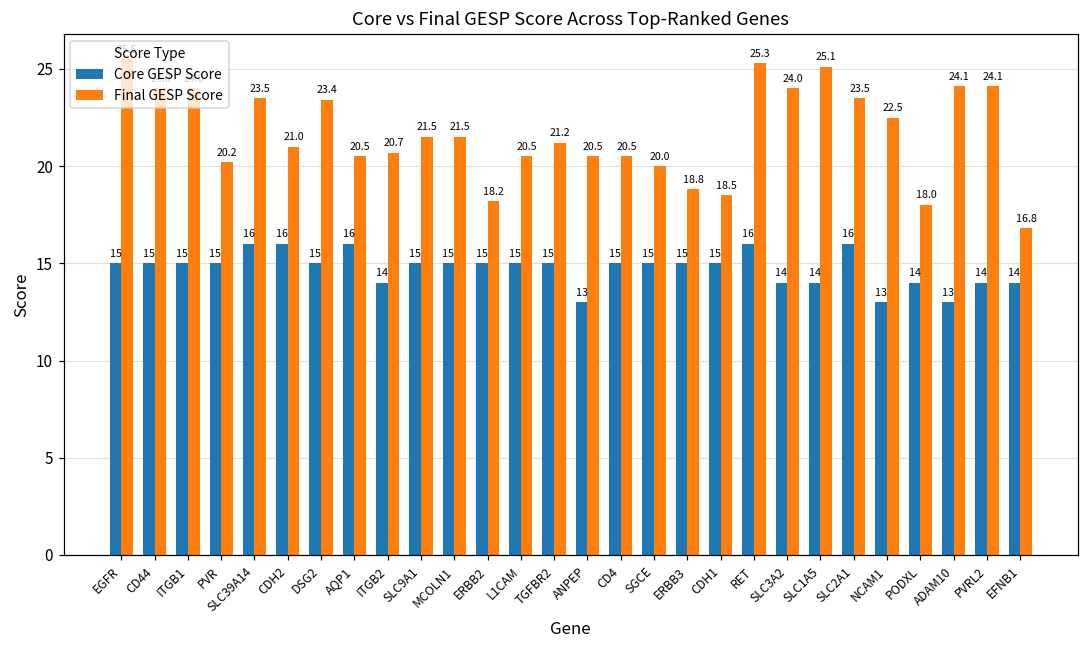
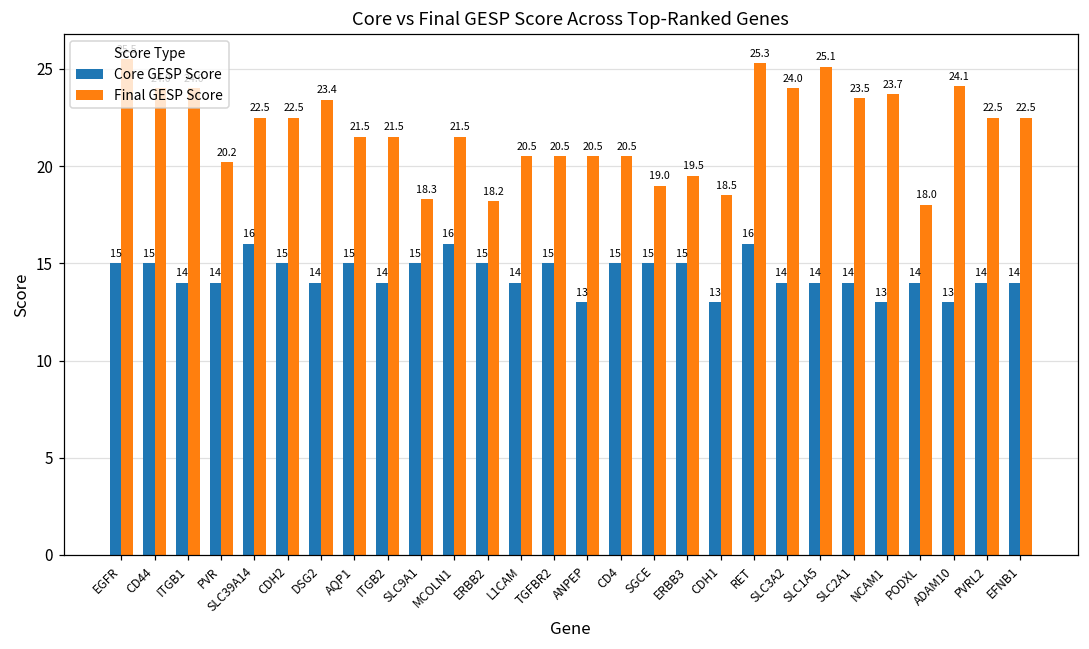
  {
    "Core GESP Score": {
      "EGFR": 15,
      "CD44": 15,
-     "ITGB1": 15,
-     "PVR": 15,
+     "ITGB1": 14,
+     "PVR": 14,
      "SLC39A14": 16,
-     "CDH2": 16,
-     "DSG2": 15,
-     "AQP1": 16,
+     "CDH2": 15,
+     "DSG2": 14,
+     "AQP1": 15,
      "ITGB2": 14,
      "SLC9A1": 15,
-     "MCOLN1": 15,
+     "MCOLN1": 16,
      "ERBB2": 15,
-     "L1CAM": 15,
+     "L1CAM": 14,
      "TGFBR2": 15,
      "ANPEP": 13,
      "CD4": 15,
      "SGCE": 15,
      "ERBB3": 15,
-     "CDH1": 15,
+     "CDH1": 13,
      "RET": 16,
      "SLC3A2": 14,
      "SLC1A5": 14,
-     "SLC2A1": 16,
+     "SLC2A1": 14,
      "NCAM1": 13,
      "PODXL": 14,
      "ADAM10": 13,
      "PVRL2": 14,
      "EFNB1": 14
    },
    "Final GESP Score": {
      "PVR": 20.2,
-     "SLC39A14": 23.5,
-     "CDH2": 21.0,
+     "SLC39A14": 22.5,
+     "CDH2": 22.5,
      "DSG2": 23.4,
-     "AQP1": 20.5,
-     "ITGB2": 20.7,
-     "SLC9A1": 21.5,
+     "AQP1": 21.5,
+     "ITGB2": 21.5,
+     "SLC9A1": 18.3,
      "MCOLN1": 21.5,
      "ERBB2": 18.2,
      "L1CAM": 20.5,
-     "TGFBR2": 21.2,
+     "TGFBR2": 20.5,
      "ANPEP": 20.5,
      "CD4": 20.5,
-     "SGCE": 20.0,
-     "ERBB3": 18.8,
+     "SGCE": 19.0,
+     "ERBB3": 19.5,
      "CDH1": 18.5,
      "RET": 25.3,
      "SLC3A2": 24.0,
      "SLC1A5": 25.1,
      "SLC2A1": 23.5,
-     "NCAM1": 22.5,
+     "NCAM1": 23.7,
      "PODXL": 18.0,
      "ADAM10": 24.1,
-     "PVRL2": 24.1,
-     "EFNB1": 16.8
+     "PVRL2": 22.5,
+     "EFNB1": 22.5
    }
  }
